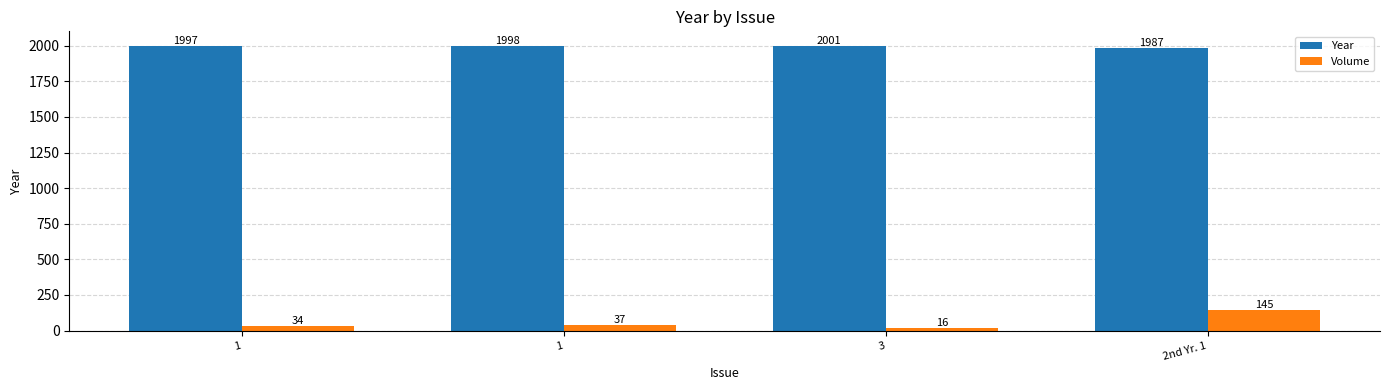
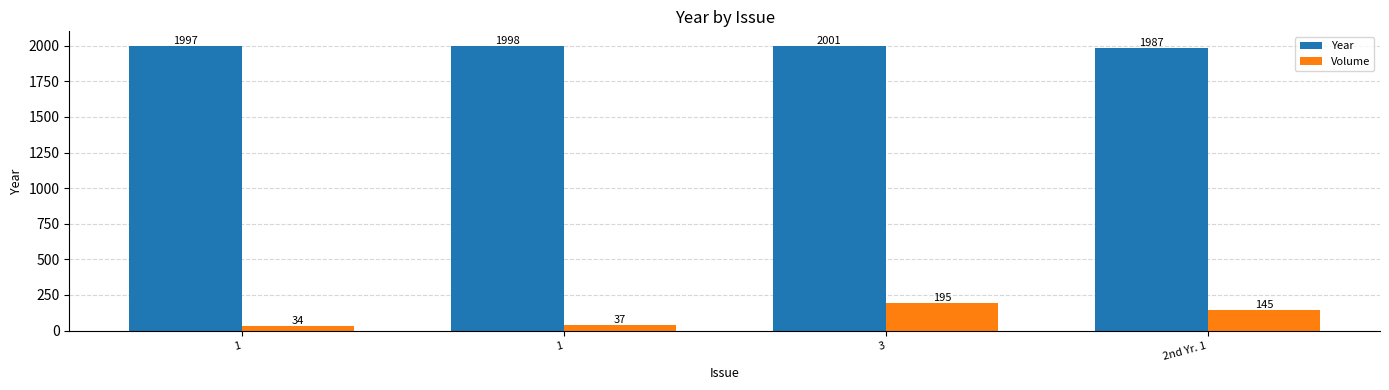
  {
    "Year": {
      "3": 2001,
      "2nd Yr. 1": 1987
    },
    "Volume": {
-     "3": 16,
+     "3": 195,
      "2nd Yr. 1": 145
    }
  }
